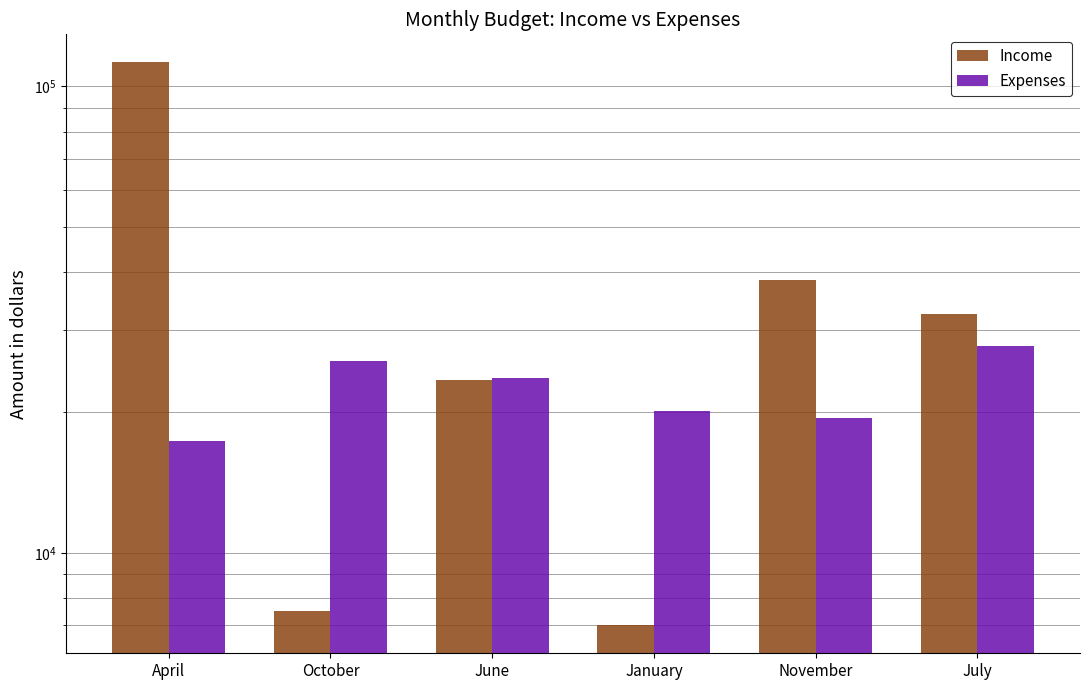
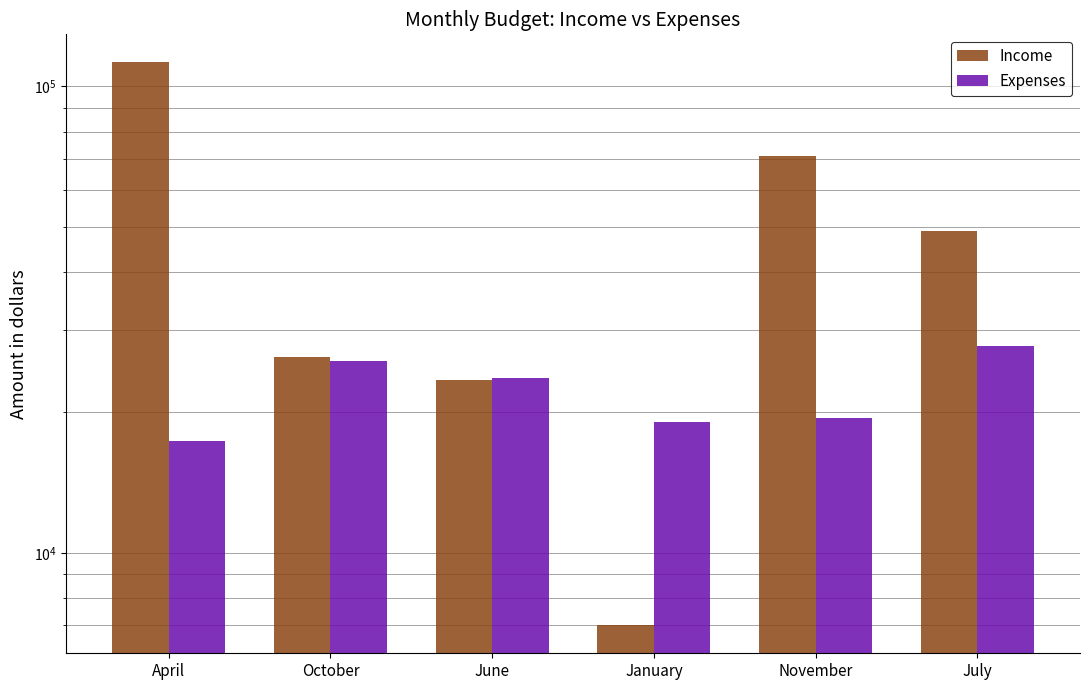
  {
    "Income": {
      "April": 113000,
-     "October": 7500,
+     "October": 26000,
      "June": 24000,
      "January": 7000,
-     "November": 39000,
-     "July": 33000
+     "November": 71000,
+     "July": 49000
    },
    "Expenses": {
      "April": 17400,
      "October": 26000,
      "June": 24000,
-     "January": 20200,
+     "January": 19100,
      "November": 19400,
      "July": 28000
    }
  }
